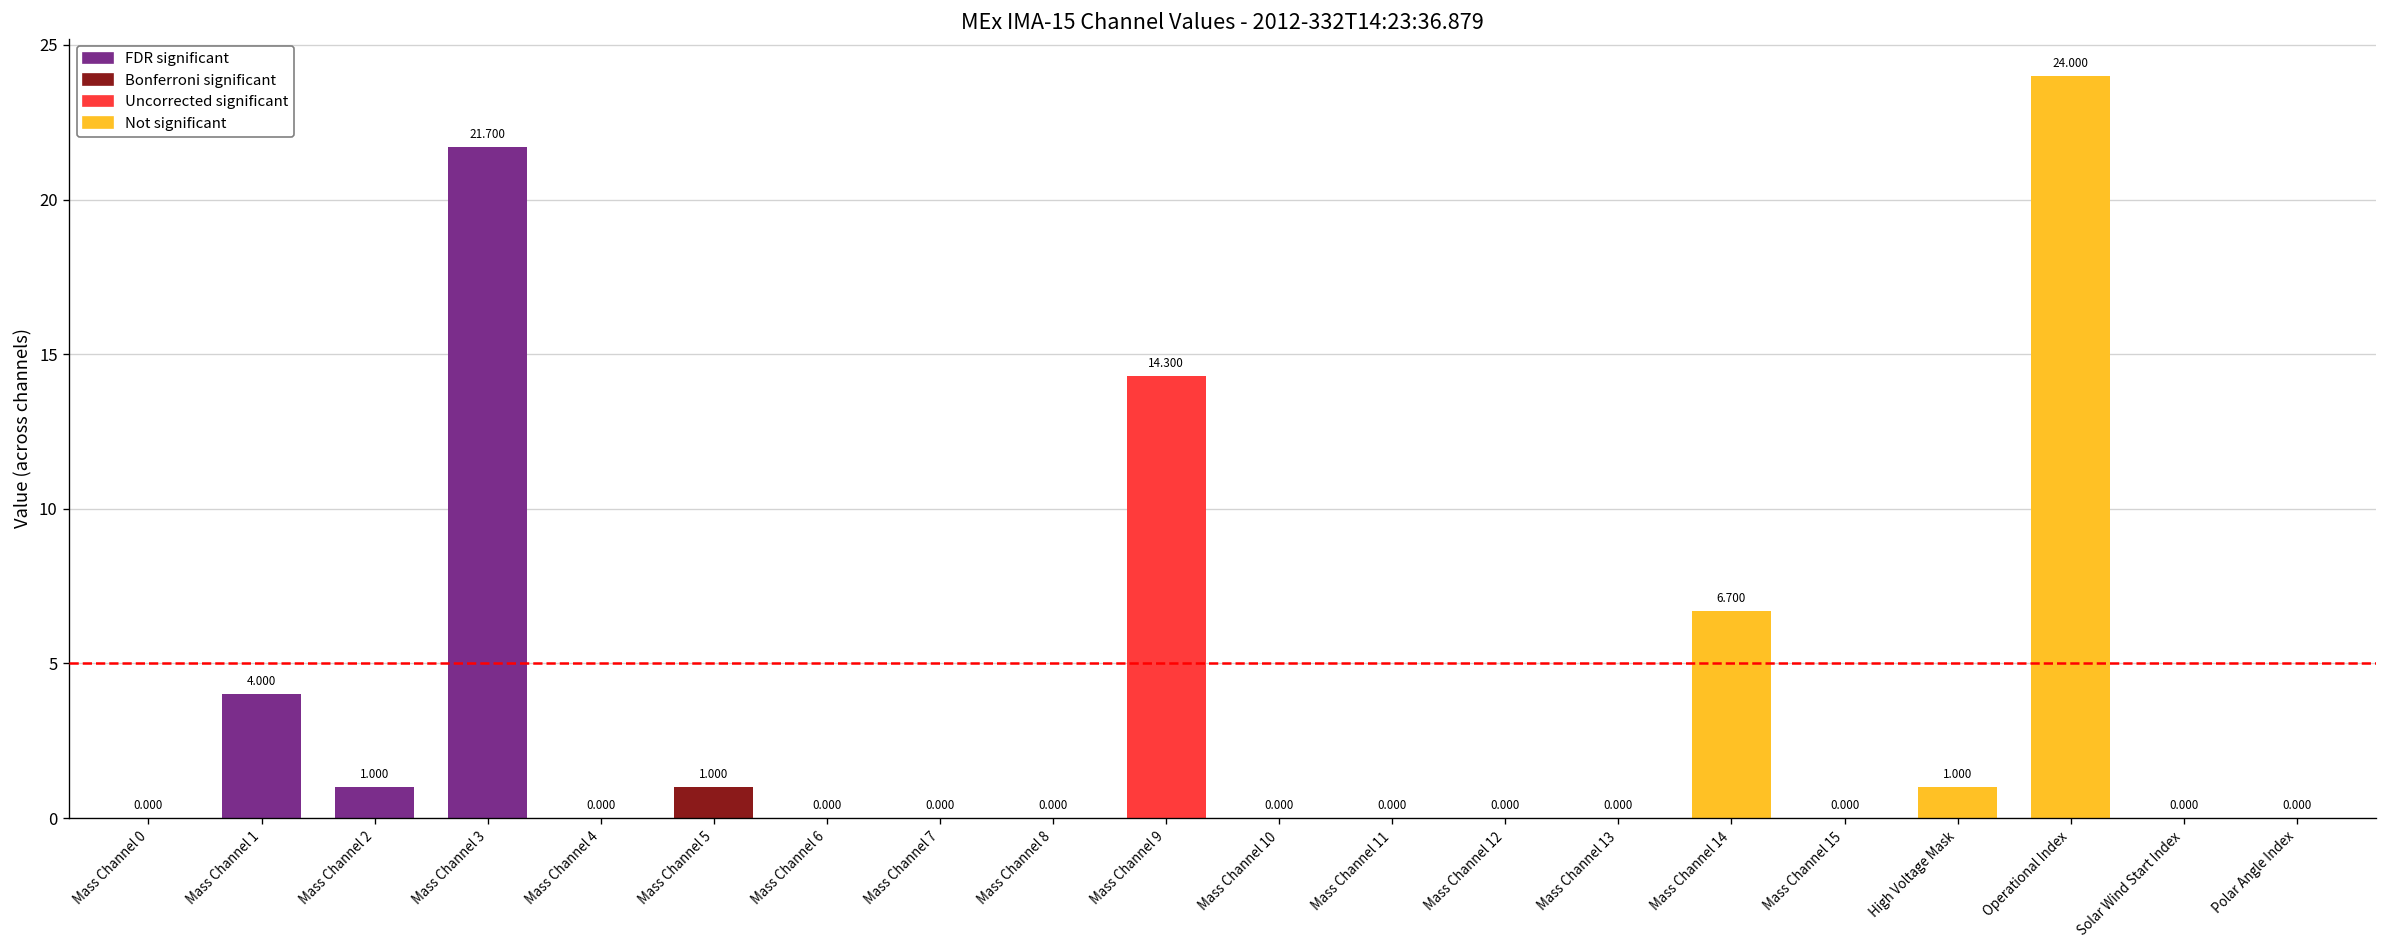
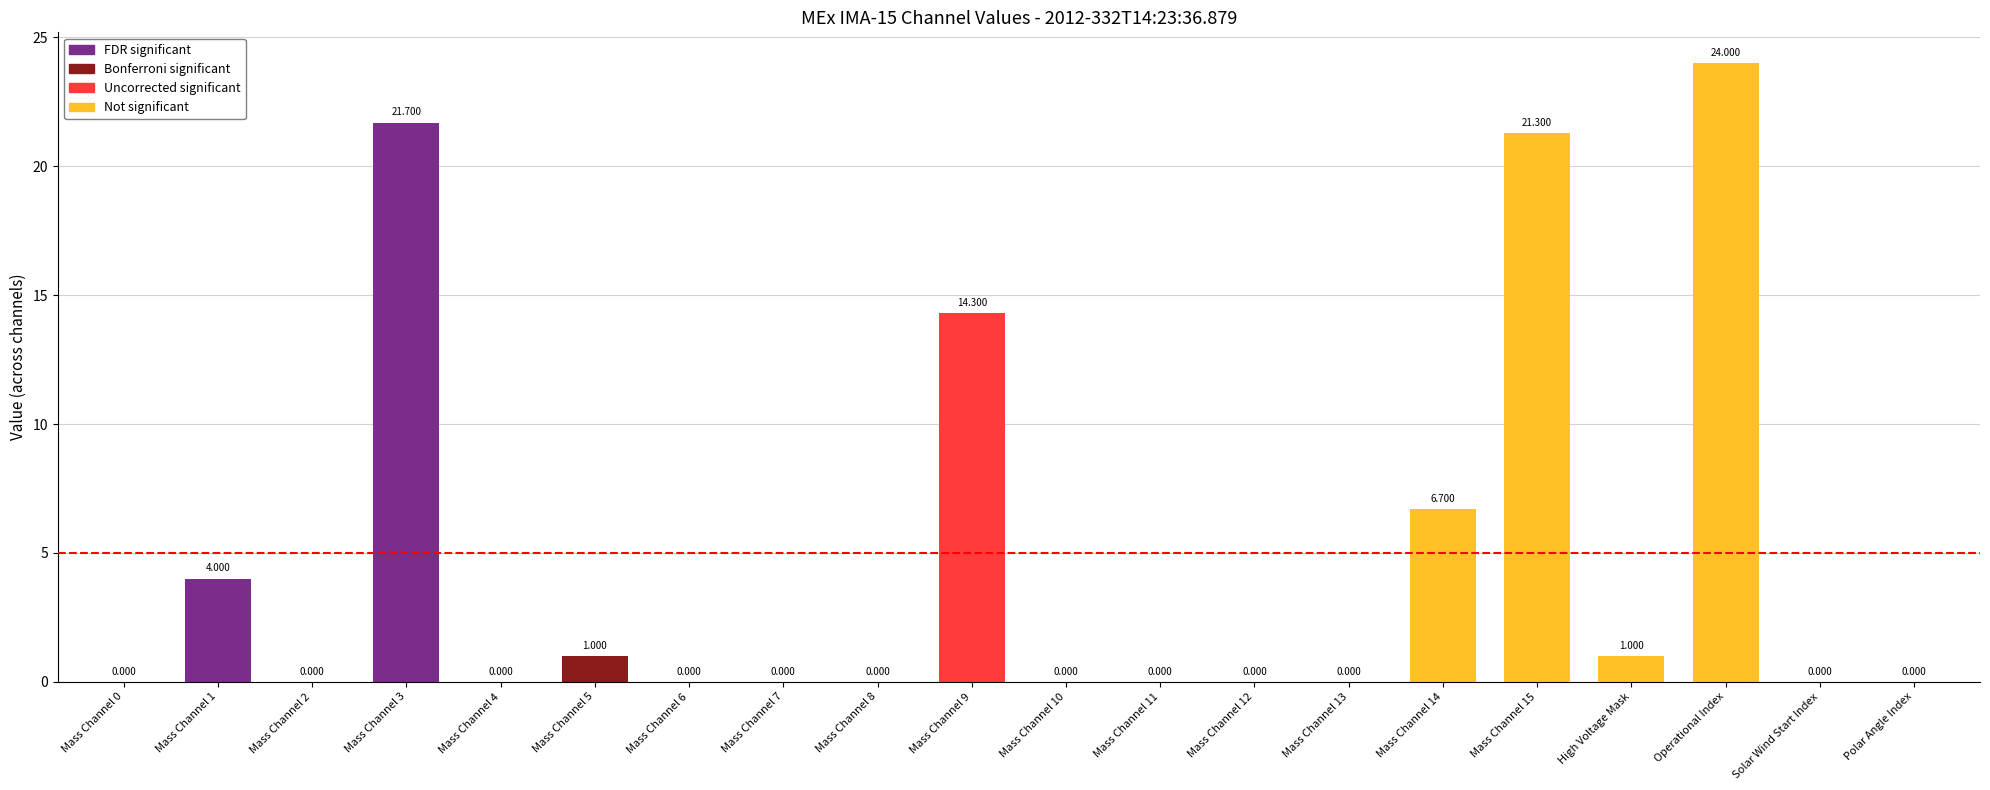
  {
    "Mass Channel 0": 0.000,
    "Mass Channel 1": 4.000,
-   "Mass Channel 2": 1.000,
+   "Mass Channel 2": 0.000,
    "Mass Channel 3": 21.700,
    "Mass Channel 4": 0.000,
    "Mass Channel 5": 1.000,
    "Mass Channel 6": 0.000,
    "Mass Channel 7": 0.000,
    "Mass Channel 8": 0.000,
    "Mass Channel 9": 14.300,
    "Mass Channel 10": 0.000,
    "Mass Channel 11": 0.000,
    "Mass Channel 12": 0.000,
    "Mass Channel 13": 0.000,
    "Mass Channel 14": 6.700,
-   "Mass Channel 15": 0.000,
+   "Mass Channel 15": 21.300,
    "High Voltage Mask": 1.000,
    "Operational Index": 24.000,
    "Solar Wind Start Index": 0.000,
    "Polar Angle Index": 0.000
  }
